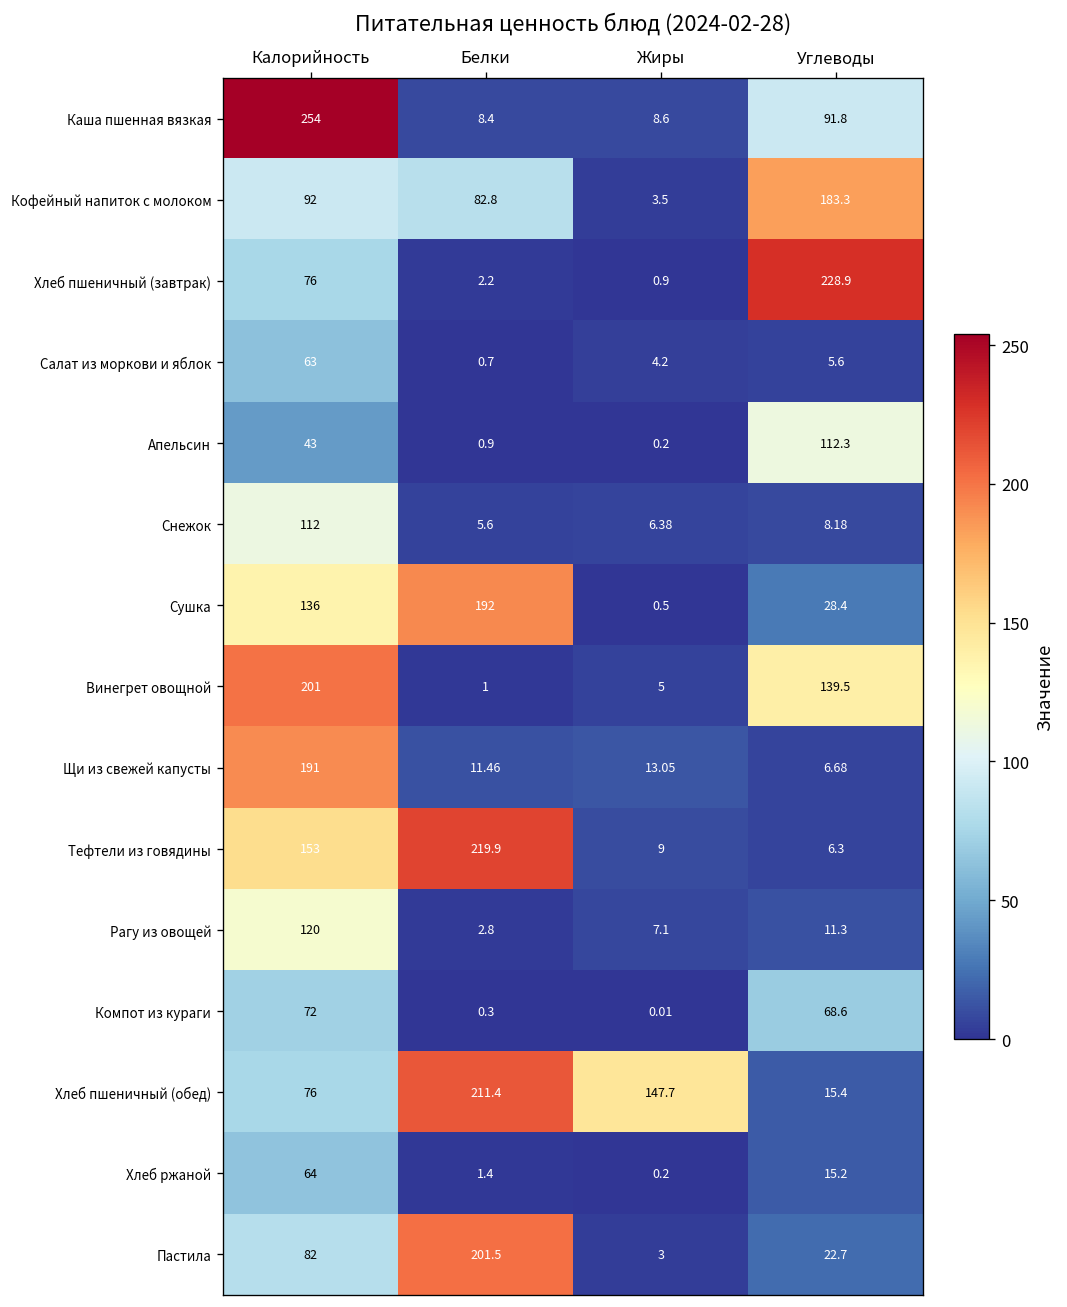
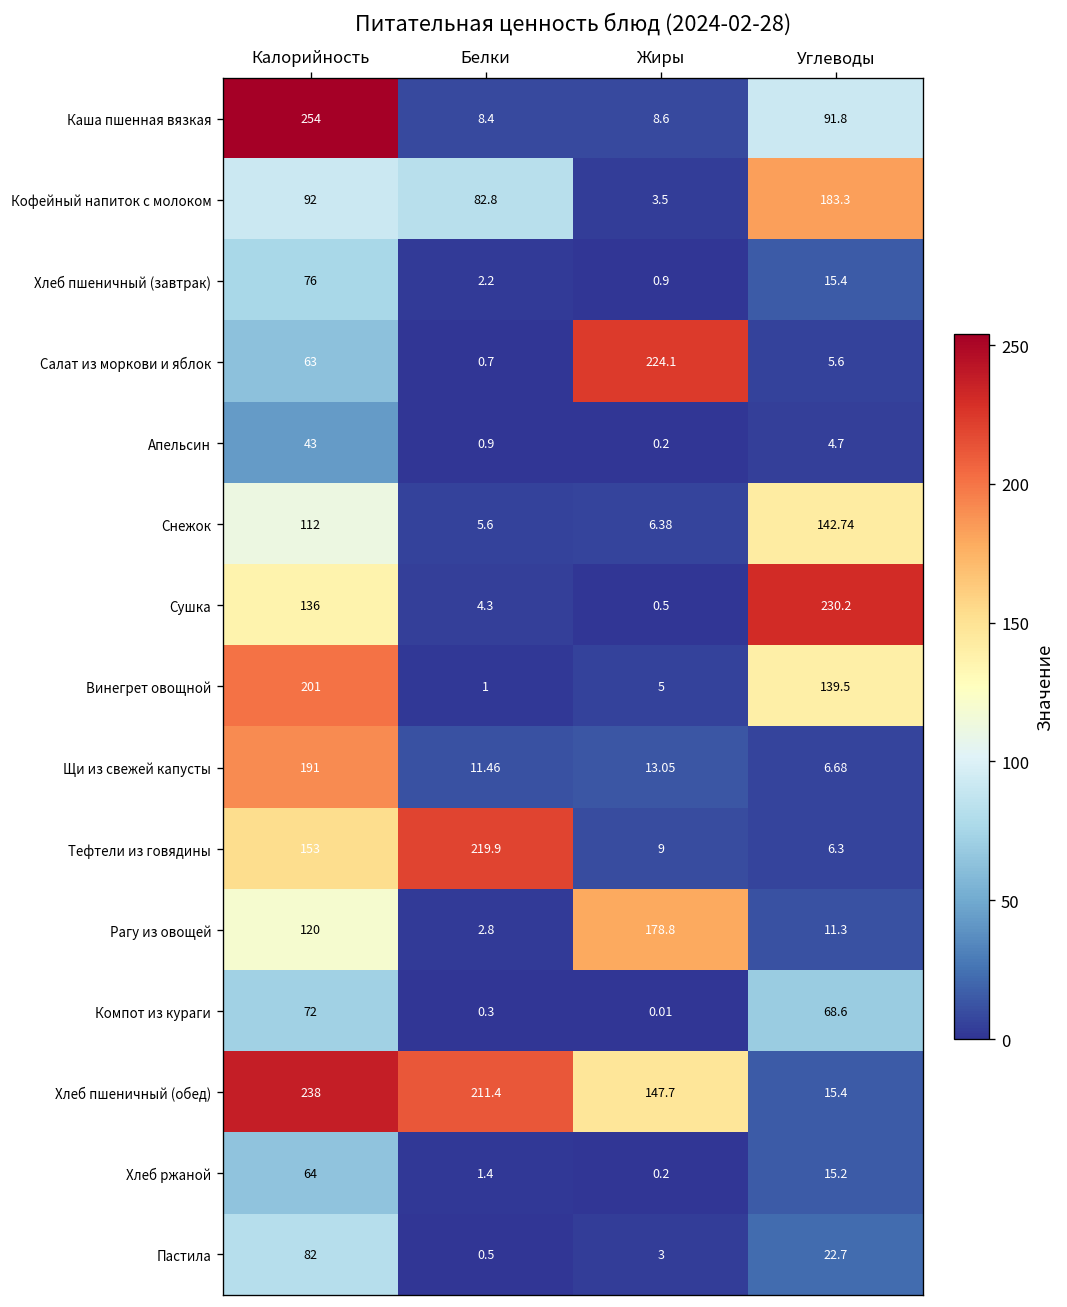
  {
    "Каша пшенная вязкая": {
      "Калорийность": 254,
      "Белки": 8.4,
      "Жиры": 8.6,
      "Углеводы": 91.8
    },
    "Кофейный напиток с молоком": {
      "Калорийность": 92,
      "Белки": 82.8,
      "Жиры": 3.5,
      "Углеводы": 183.3
    },
    "Хлеб пшеничный (завтрак)": {
      "Калорийность": 76,
      "Белки": 2.2,
      "Жиры": 0.9,
-     "Углеводы": 228.9
+     "Углеводы": 15.4
    },
    "Салат из моркови и яблок": {
      "Калорийность": 63,
      "Белки": 0.7,
-     "Жиры": 4.2,
+     "Жиры": 224.1,
      "Углеводы": 5.6
    },
    "Апельсин": {
      "Калорийность": 43,
      "Белки": 0.9,
      "Жиры": 0.2,
-     "Углеводы": 112.3
+     "Углеводы": 4.7
    },
    "Снежок": {
      "Калорийность": 112,
      "Белки": 5.6,
      "Жиры": 6.38,
-     "Углеводы": 8.18
+     "Углеводы": 142.74
    },
    "Сушка": {
      "Калорийность": 136,
-     "Белки": 192,
+     "Белки": 4.3,
      "Жиры": 0.5,
-     "Углеводы": 28.4
+     "Углеводы": 230.2
    },
    "Винегрет овощной": {
      "Калорийность": 201,
      "Белки": 1,
      "Жиры": 5,
      "Углеводы": 139.5
    },
    "Щи из свежей капусты": {
      "Калорийность": 191,
      "Белки": 11.46,
      "Жиры": 13.05,
      "Углеводы": 6.68
    },
    "Тефтели из говядины": {
      "Калорийность": 153,
      "Белки": 219.9,
      "Жиры": 9,
      "Углеводы": 6.3
    },
    "Рагу из овощей": {
      "Калорийность": 120,
      "Белки": 2.8,
-     "Жиры": 7.1,
+     "Жиры": 178.8,
      "Углеводы": 11.3
    },
    "Компот из кураги": {
      "Калорийность": 72,
      "Белки": 0.3,
      "Жиры": 0.01,
      "Углеводы": 68.6
    },
    "Хлеб пшеничный (обед)": {
-     "Калорийность": 76,
+     "Калорийность": 238,
      "Белки": 211.4,
      "Жиры": 147.7,
      "Углеводы": 15.4
    },
    "Хлеб ржаной": {
      "Калорийность": 64,
      "Белки": 1.4,
      "Жиры": 0.2,
      "Углеводы": 15.2
    },
    "Пастила": {
      "Калорийность": 82,
-     "Белки": 201.5,
+     "Белки": 0.5,
      "Жиры": 3,
      "Углеводы": 22.7
    }
  }
